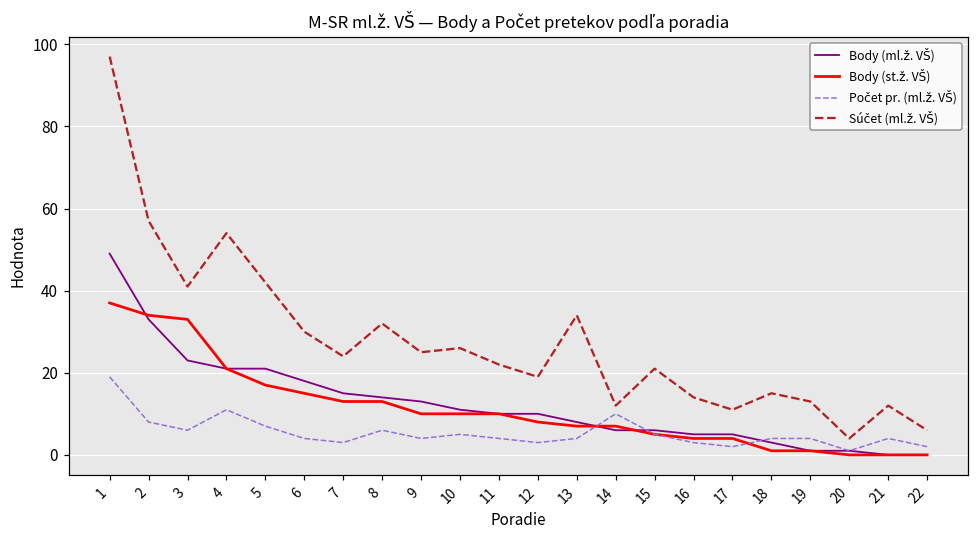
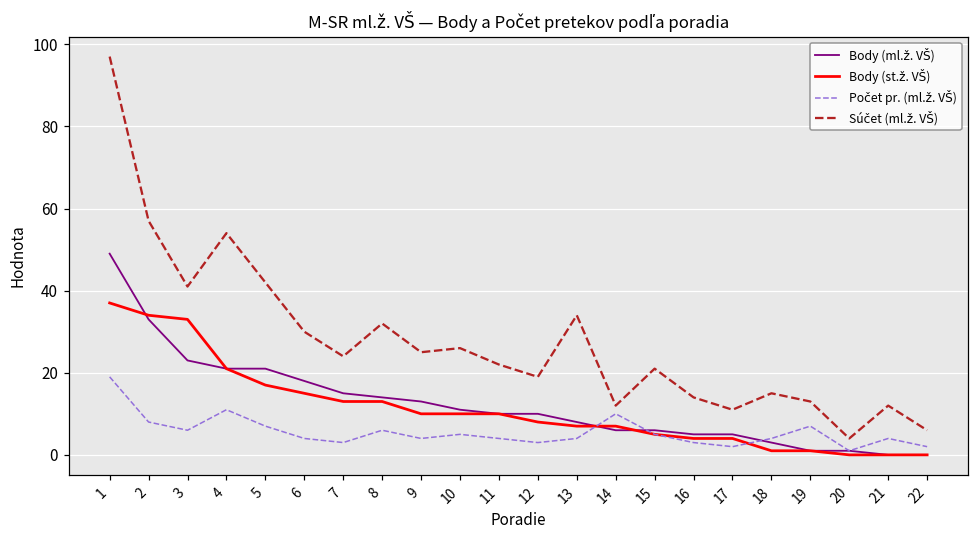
  {
    "Body (ml.ž. VŠ)": {
      "1": 49,
      "2": 33,
      "3": 23,
      "5": 21,
      "6": 18,
      "7": 15,
      "8": 14,
      "9": 13,
      "10": 11,
      "12": 10,
      "13": 8,
      "14": 6,
      "15": 6,
      "16": 5,
      "17": 5,
      "18": 3
    },
    "Body (st.ž. VŠ)": {
      "1": 37,
      "2": 34,
      "3": 33,
      "5": 17,
      "6": 15,
      "7": 13,
      "8": 13,
      "9": 10,
      "10": 10,
      "12": 8,
      "13": 7,
      "14": 7,
      "16": 4,
      "17": 4,
      "18": 1,
      "20": 0
    },
    "Počet pr. (ml.ž. VŠ)": {
      "1": 19,
      "2": 8,
      "3": 6,
      "4": 11,
      "5": 7,
      "6": 4,
      "7": 3,
      "8": 6,
      "9": 4,
      "10": 5,
      "11": 4,
      "12": 3,
      "13": 4,
      "14": 10,
      "16": 3,
      "17": 2,
      "18": 4,
-     "19": 4,
+     "19": 7,
      "21": 4,
      "22": 2
    },
    "Súčet (ml.ž. VŠ)": {
      "1": 97,
      "2": 57,
      "3": 41,
      "4": 54,
      "5": 42,
      "6": 30,
      "7": 24,
      "8": 32,
      "9": 25,
      "10": 26,
      "11": 22,
      "12": 19,
      "13": 34,
      "14": 12,
      "15": 21,
      "16": 14,
      "17": 11,
      "18": 15,
      "19": 13,
      "20": 4,
      "21": 12,
      "22": 6
    }
  }
